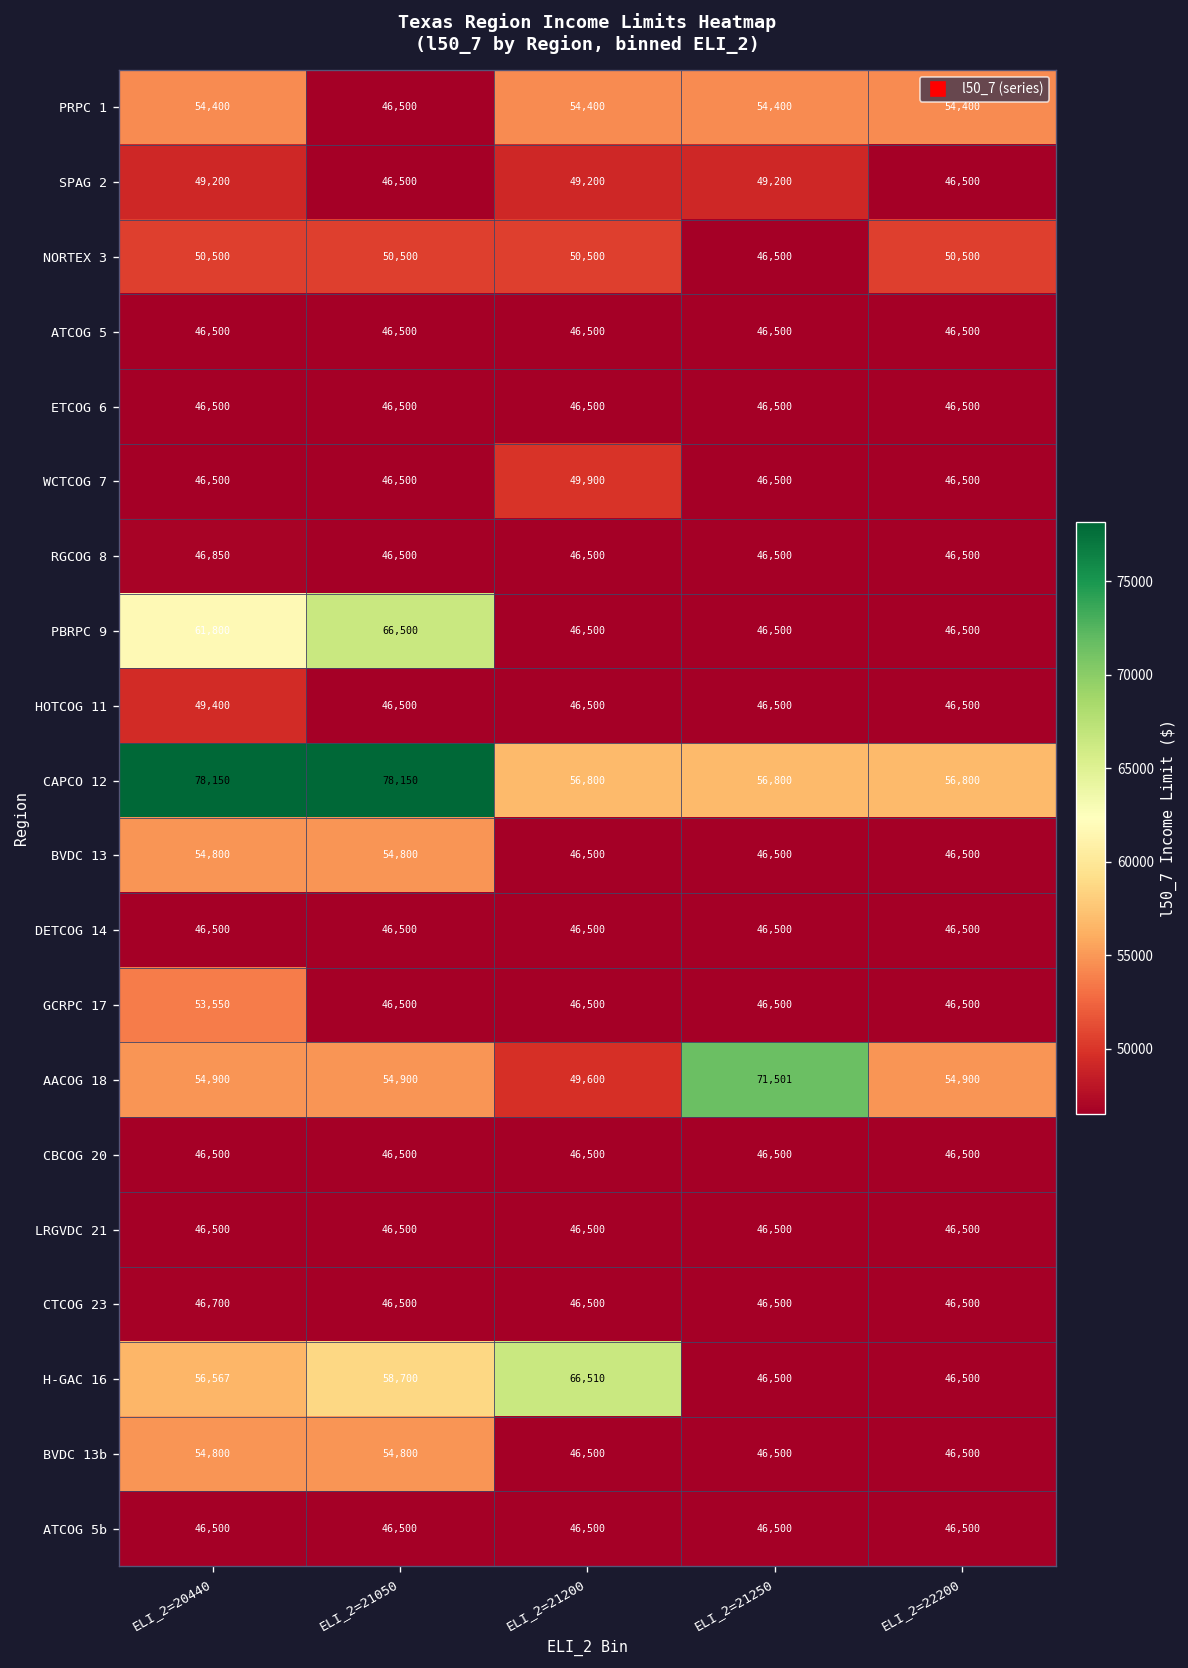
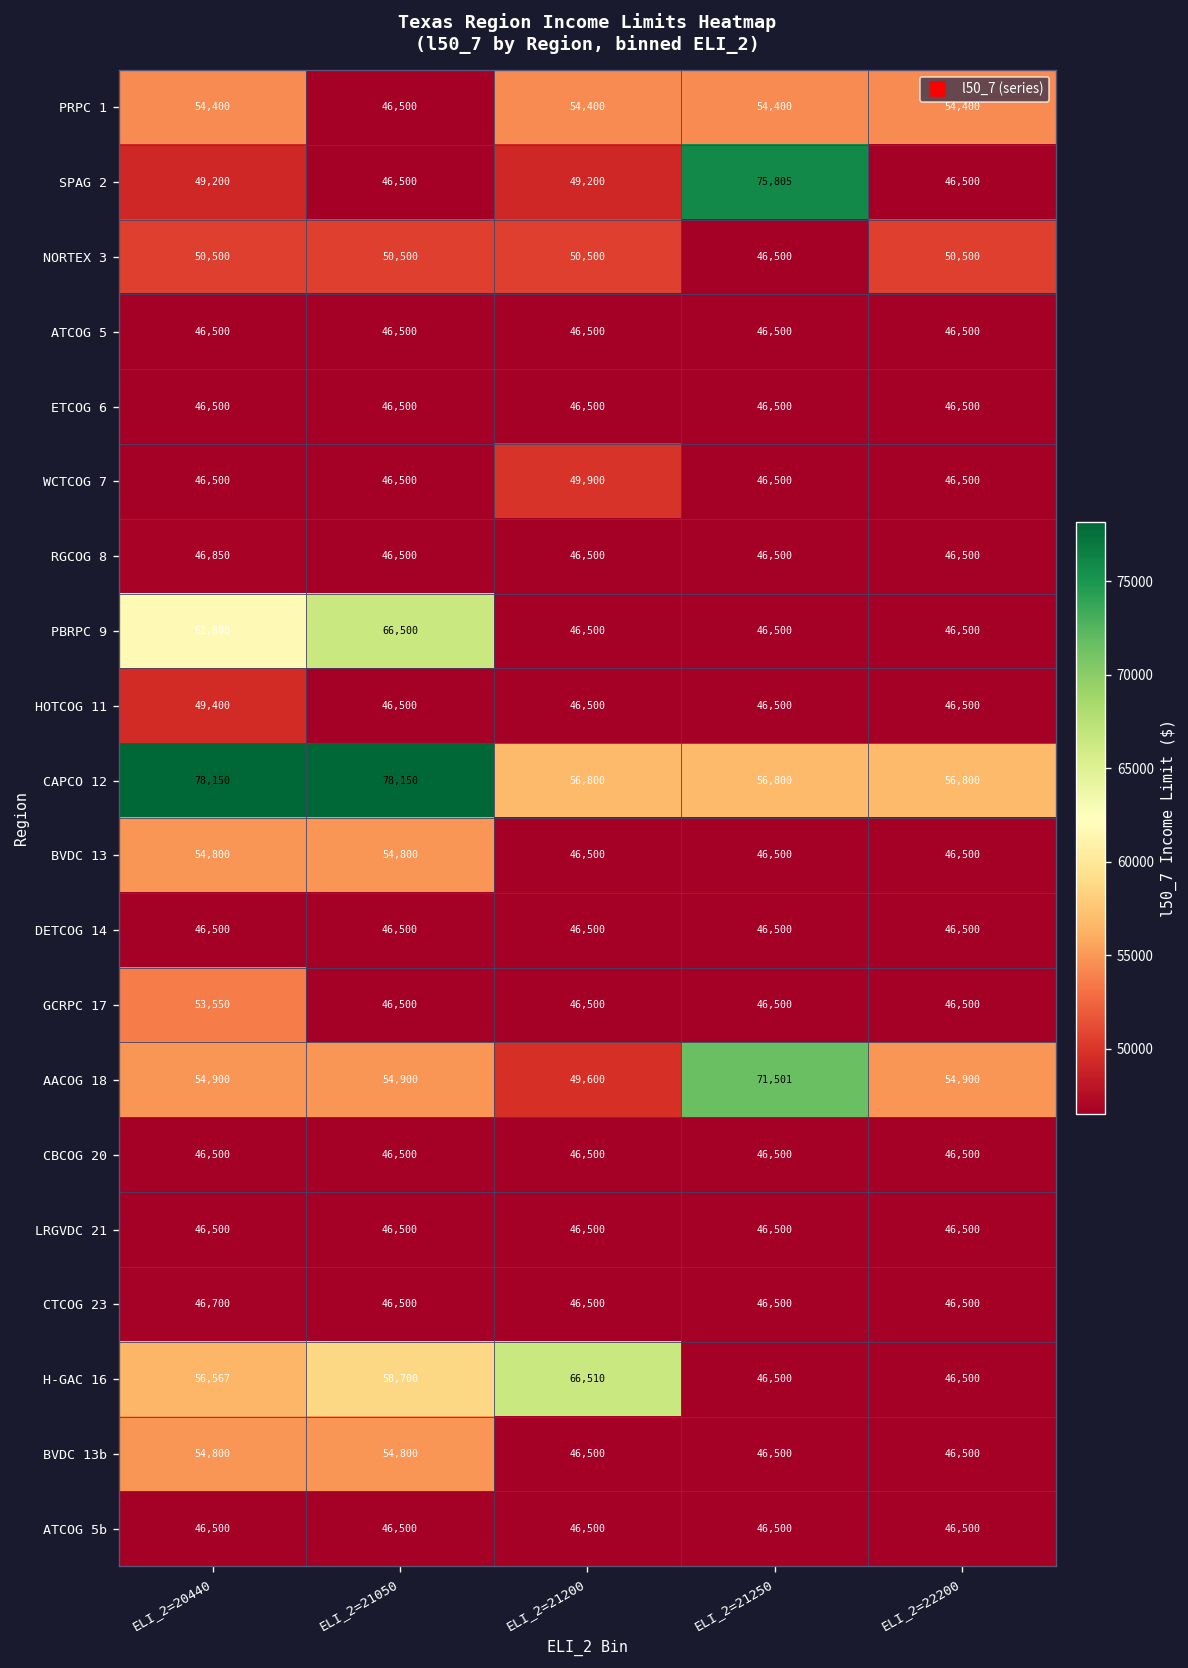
  {
    "PRPC 1": {
      "ELI_2=20440": "54,400",
      "ELI_2=21050": "46,500",
      "ELI_2=21200": "54,400",
      "ELI_2=21250": "54,400",
      "ELI_2=22200": "54,400"
    },
    "SPAG 2": {
      "ELI_2=20440": "49,200",
      "ELI_2=21050": "46,500",
      "ELI_2=21200": "49,200",
-     "ELI_2=21250": "49,200",
+     "ELI_2=21250": "75,805",
      "ELI_2=22200": "46,500"
    },
    "NORTEX 3": {
      "ELI_2=20440": "50,500",
      "ELI_2=21050": "50,500",
      "ELI_2=21200": "50,500",
      "ELI_2=21250": "46,500",
      "ELI_2=22200": "50,500"
    },
    "ATCOG 5": {
      "ELI_2=20440": "46,500",
      "ELI_2=21050": "46,500",
      "ELI_2=21200": "46,500",
      "ELI_2=21250": "46,500",
      "ELI_2=22200": "46,500"
    },
    "ETCOG 6": {
      "ELI_2=20440": "46,500",
      "ELI_2=21050": "46,500",
      "ELI_2=21200": "46,500",
      "ELI_2=21250": "46,500",
      "ELI_2=22200": "46,500"
    },
    "WCTCOG 7": {
      "ELI_2=20440": "46,500",
      "ELI_2=21050": "46,500",
      "ELI_2=21200": "49,900",
      "ELI_2=21250": "46,500",
      "ELI_2=22200": "46,500"
    },
    "RGCOG 8": {
      "ELI_2=20440": "46,850",
      "ELI_2=21050": "46,500",
      "ELI_2=21200": "46,500",
      "ELI_2=21250": "46,500",
      "ELI_2=22200": "46,500"
    },
    "PBRPC 9": {
      "ELI_2=20440": "61,800",
      "ELI_2=21050": "66,500",
      "ELI_2=21200": "46,500",
      "ELI_2=21250": "46,500",
      "ELI_2=22200": "46,500"
    },
    "HOTCOG 11": {
      "ELI_2=20440": "49,400",
      "ELI_2=21050": "46,500",
      "ELI_2=21200": "46,500",
      "ELI_2=21250": "46,500",
      "ELI_2=22200": "46,500"
    },
    "CAPCO 12": {
      "ELI_2=20440": "78,150",
      "ELI_2=21050": "78,150",
      "ELI_2=21200": "56,800",
      "ELI_2=21250": "56,800",
      "ELI_2=22200": "56,800"
    },
    "BVDC 13": {
      "ELI_2=20440": "54,800",
      "ELI_2=21050": "54,800",
      "ELI_2=21200": "46,500",
      "ELI_2=21250": "46,500",
      "ELI_2=22200": "46,500"
    },
    "DETCOG 14": {
      "ELI_2=20440": "46,500",
      "ELI_2=21050": "46,500",
      "ELI_2=21200": "46,500",
      "ELI_2=21250": "46,500",
      "ELI_2=22200": "46,500"
    },
    "GCRPC 17": {
      "ELI_2=20440": "53,550",
      "ELI_2=21050": "46,500",
      "ELI_2=21200": "46,500",
      "ELI_2=21250": "46,500",
      "ELI_2=22200": "46,500"
    },
    "AACOG 18": {
      "ELI_2=20440": "54,900",
      "ELI_2=21050": "54,900",
      "ELI_2=21200": "49,600",
      "ELI_2=21250": "71,501",
      "ELI_2=22200": "54,900"
    },
    "CBCOG 20": {
      "ELI_2=20440": "46,500",
      "ELI_2=21050": "46,500",
      "ELI_2=21200": "46,500",
      "ELI_2=21250": "46,500",
      "ELI_2=22200": "46,500"
    },
    "LRGVDC 21": {
      "ELI_2=20440": "46,500",
      "ELI_2=21050": "46,500",
      "ELI_2=21200": "46,500",
      "ELI_2=21250": "46,500",
      "ELI_2=22200": "46,500"
    },
    "CTCOG 23": {
      "ELI_2=20440": "46,700",
      "ELI_2=21050": "46,500",
      "ELI_2=21200": "46,500",
      "ELI_2=21250": "46,500",
      "ELI_2=22200": "46,500"
    },
    "H-GAC 16": {
      "ELI_2=20440": "56,567",
      "ELI_2=21050": "58,700",
      "ELI_2=21200": "66,510",
      "ELI_2=21250": "46,500",
      "ELI_2=22200": "46,500"
    },
    "BVDC 13b": {
      "ELI_2=20440": "54,800",
      "ELI_2=21050": "54,800",
      "ELI_2=21200": "46,500",
      "ELI_2=21250": "46,500",
      "ELI_2=22200": "46,500"
    },
    "ATCOG 5b": {
      "ELI_2=20440": "46,500",
      "ELI_2=21050": "46,500",
      "ELI_2=21200": "46,500",
      "ELI_2=21250": "46,500",
      "ELI_2=22200": "46,500"
    }
  }
